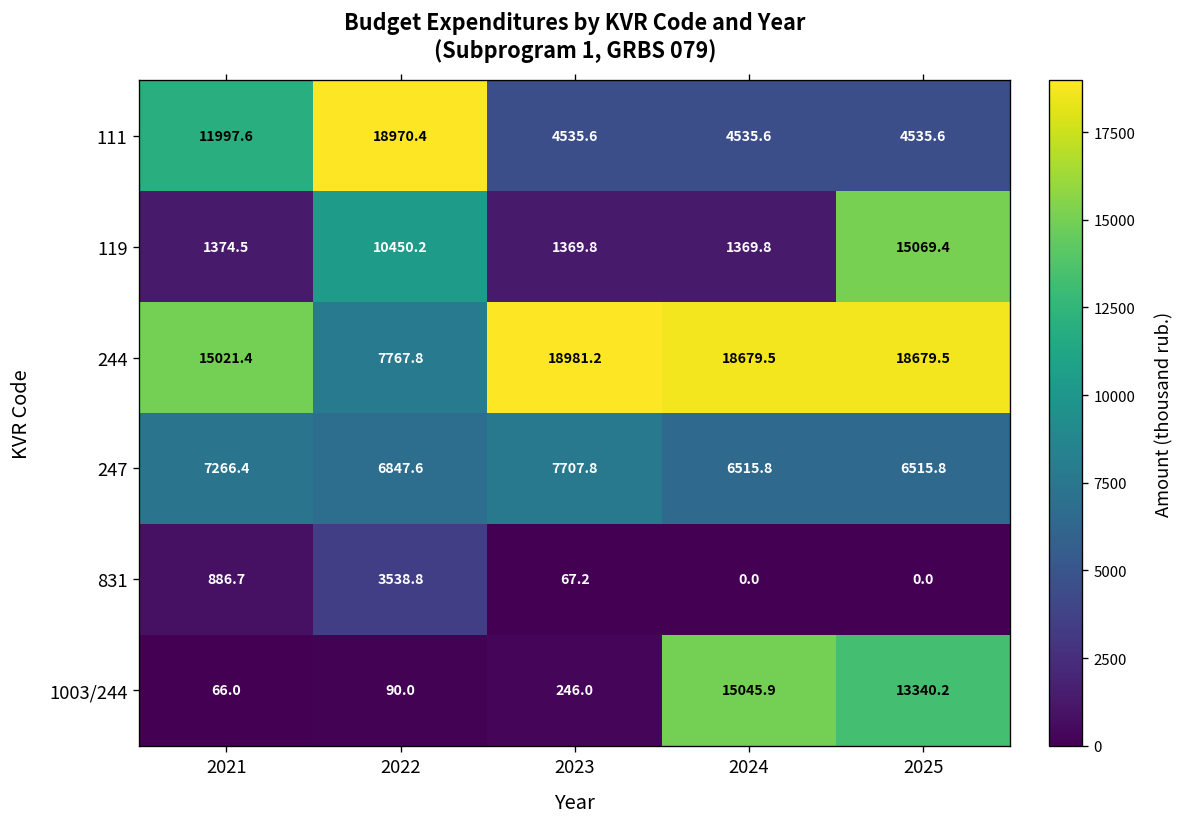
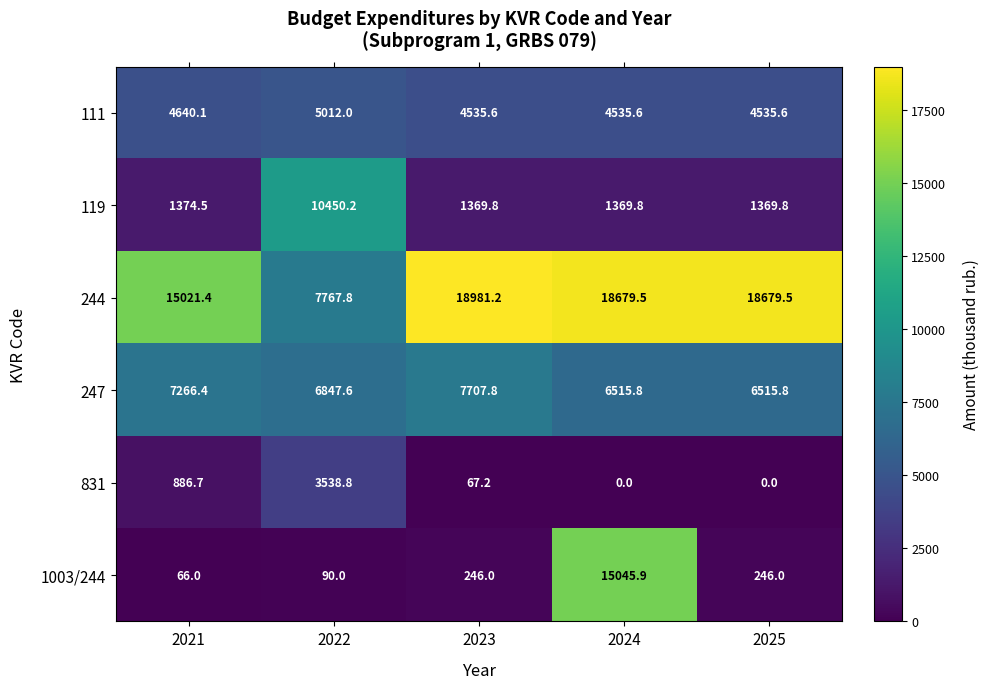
  {
    "111": {
-     "2021": 11997.6,
-     "2022": 18970.4,
+     "2021": 4640.1,
+     "2022": 5012.0,
      "2023": 4535.6,
      "2024": 4535.6,
      "2025": 4535.6
    },
    "119": {
      "2021": 1374.5,
      "2022": 10450.2,
      "2023": 1369.8,
      "2024": 1369.8,
-     "2025": 15069.4
+     "2025": 1369.8
    },
    "244": {
      "2021": 15021.4,
      "2022": 7767.8,
      "2023": 18981.2,
      "2024": 18679.5,
      "2025": 18679.5
    },
    "247": {
      "2021": 7266.4,
      "2022": 6847.6,
      "2023": 7707.8,
      "2024": 6515.8,
      "2025": 6515.8
    },
    "831": {
      "2021": 886.7,
      "2022": 3538.8,
      "2023": 67.2,
      "2024": 0.0,
      "2025": 0.0
    },
    "1003/244": {
      "2021": 66.0,
      "2022": 90.0,
      "2023": 246.0,
      "2024": 15045.9,
-     "2025": 13340.2
+     "2025": 246.0
    }
  }
